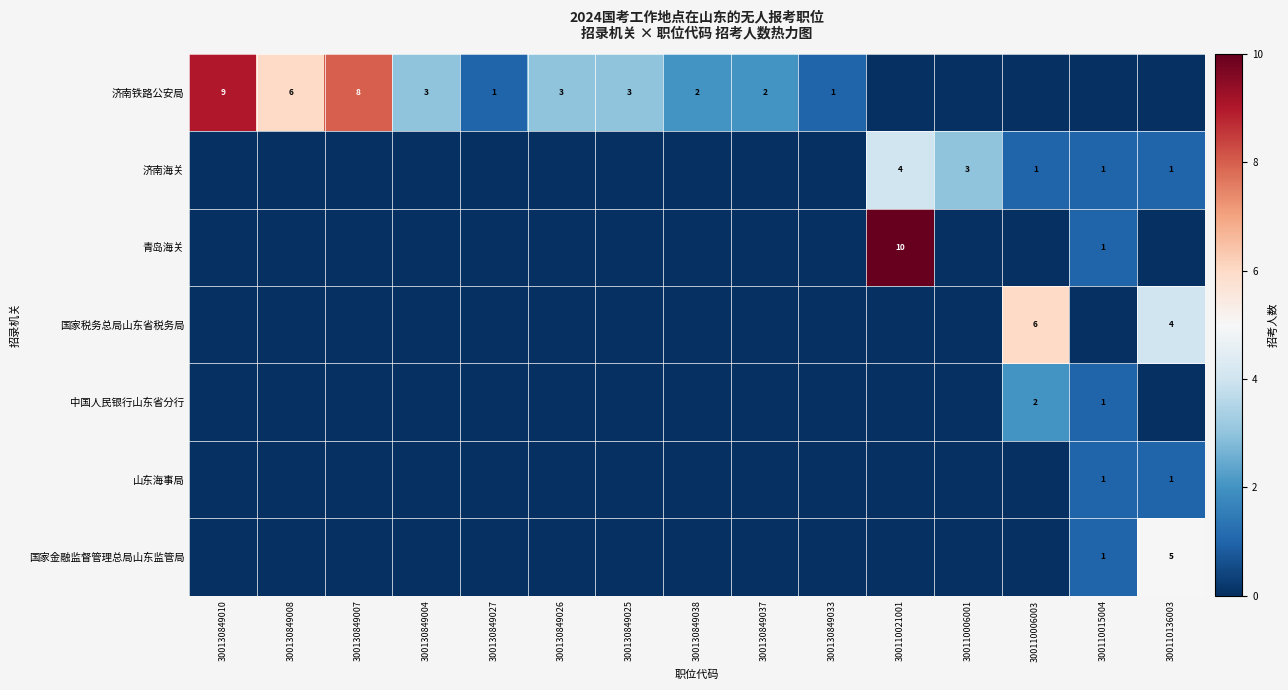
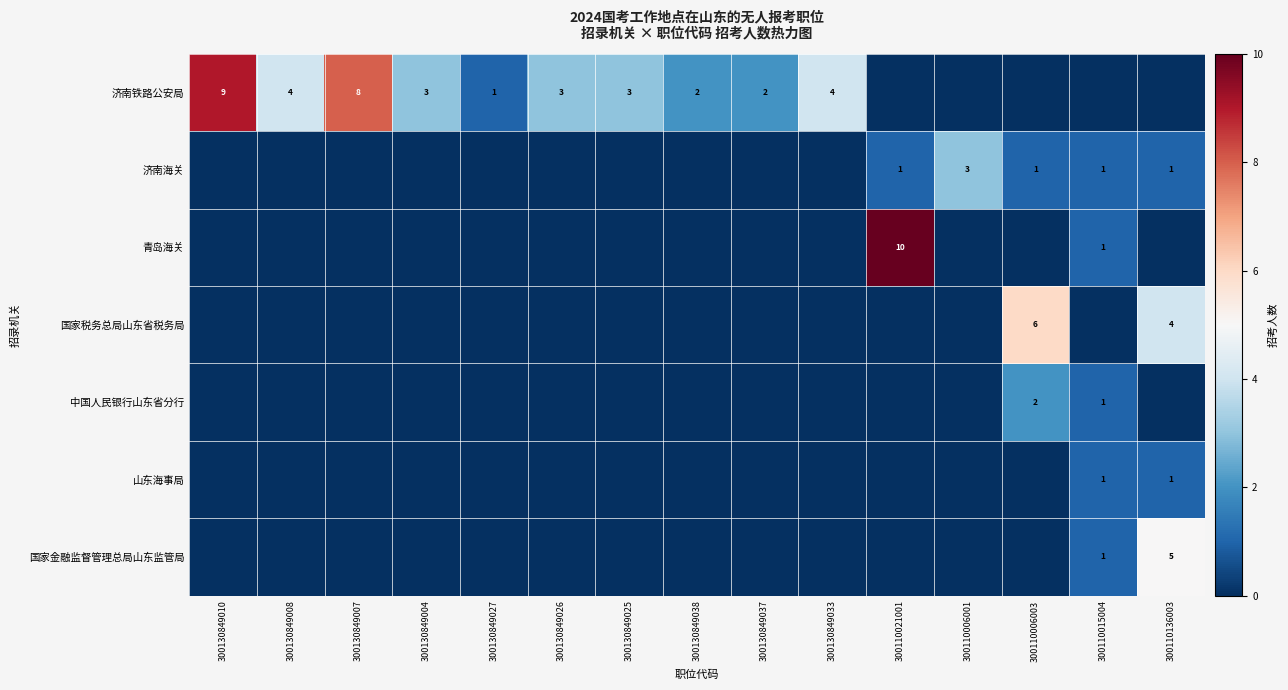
  {
    "济南铁路公安局": {
      "300130849010": 9,
-     "300130849008": 6,
+     "300130849008": 4,
      "300130849007": 8,
      "300130849004": 3,
      "300130849027": 1,
      "300130849026": 3,
      "300130849025": 3,
      "300130849038": 2,
      "300130849037": 2,
-     "300130849033": 1
+     "300130849033": 4
    },
    "济南海关": {
-     "300110021001": 4,
+     "300110021001": 1,
      "300110006001": 3,
      "300110006003": 1,
      "300110015004": 1,
      "300110136003": 1
    },
    "青岛海关": {
      "300110021001": 10,
      "300110015004": 1
    },
    "国家税务总局山东省税务局": {
      "300110006003": 6,
      "300110136003": 4
    },
    "中国人民银行山东省分行": {
      "300110006003": 2,
      "300110015004": 1
    },
    "山东海事局": {
      "300110015004": 1,
      "300110136003": 1
    },
    "国家金融监督管理总局山东监管局": {
      "300110015004": 1,
      "300110136003": 5
    }
  }
